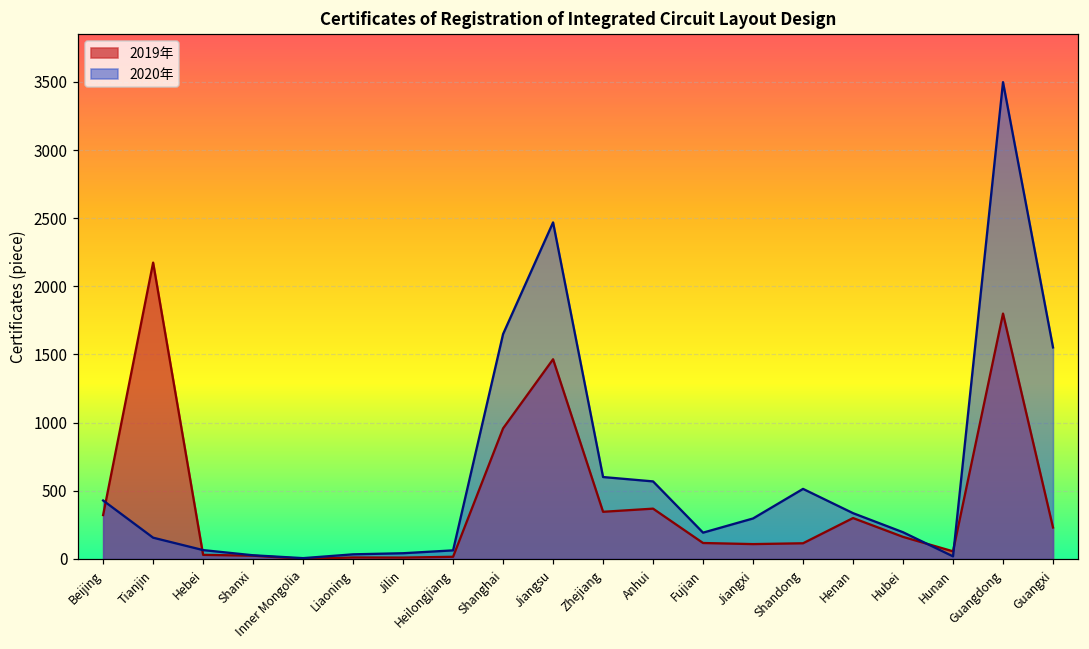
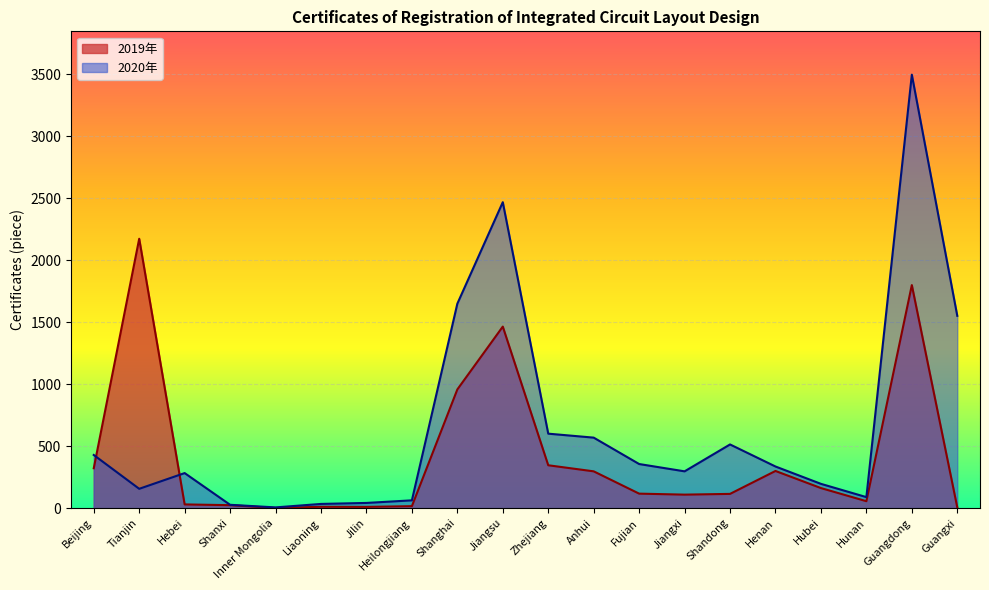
  {
    "2019年": {
      "Beijing": 320,
      "Tianjin": 2170,
      "Hebei": 30,
      "Liaoning": 10,
      "Jilin": 10,
      "Heilongjiang": 20,
      "Shanghai": 960,
      "Jiangsu": 1470,
      "Zhejiang": 350,
-     "Anhui": 370,
+     "Anhui": 300,
      "Fujian": 120,
      "Jiangxi": 110,
      "Shandong": 120,
      "Henan": 300,
      "Hubei": 160,
      "Hunan": 60,
      "Guangdong": 1800,
-     "Guangxi": 230
+     "Guangxi": 10
    },
    "2020年": {
      "Beijing": 430,
      "Tianjin": 160,
-     "Hebei": 70,
+     "Hebei": 280,
      "Liaoning": 30,
      "Jilin": 40,
      "Heilongjiang": 60,
      "Shanghai": 1650,
      "Jiangsu": 2470,
      "Zhejiang": 600,
      "Anhui": 570,
-     "Fujian": 190,
+     "Fujian": 360,
      "Jiangxi": 300,
      "Shandong": 510,
      "Henan": 340,
      "Hubei": 200,
-     "Hunan": 20,
+     "Hunan": 90,
      "Guangdong": 3500,
      "Guangxi": 1550
    }
  }
